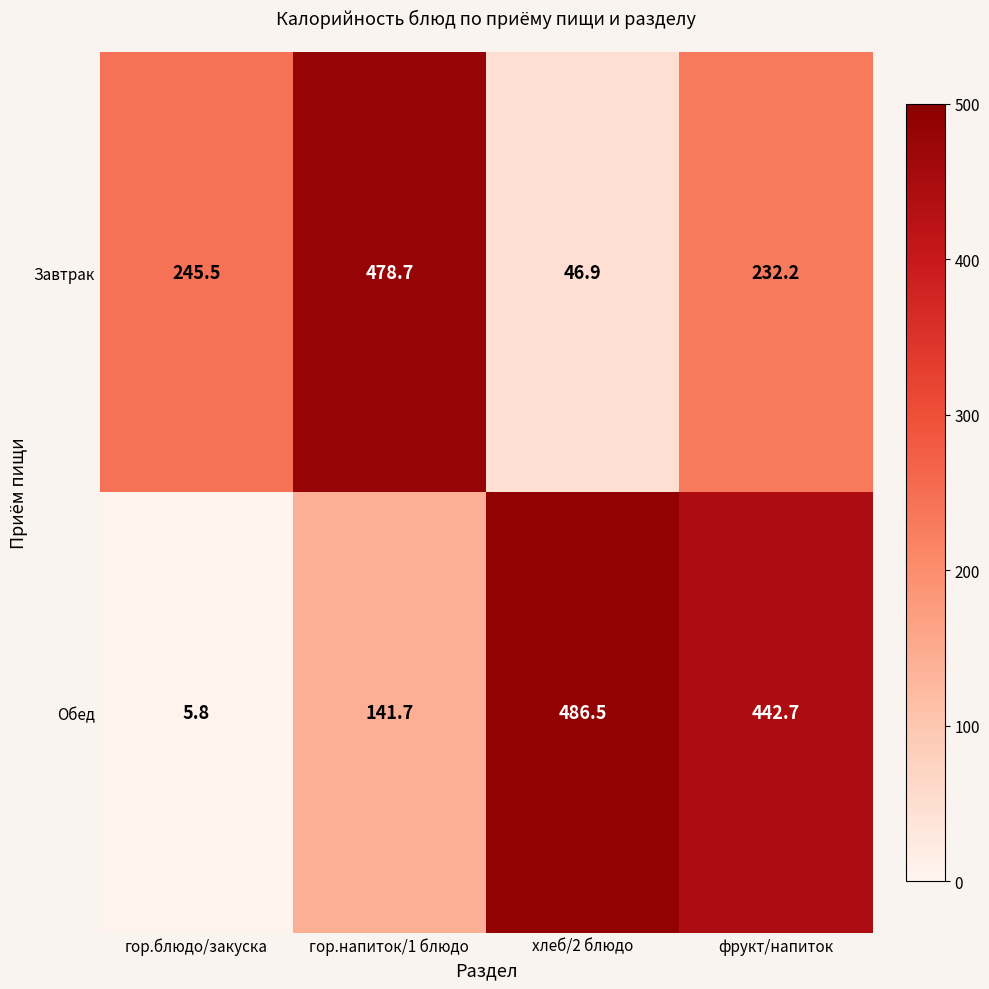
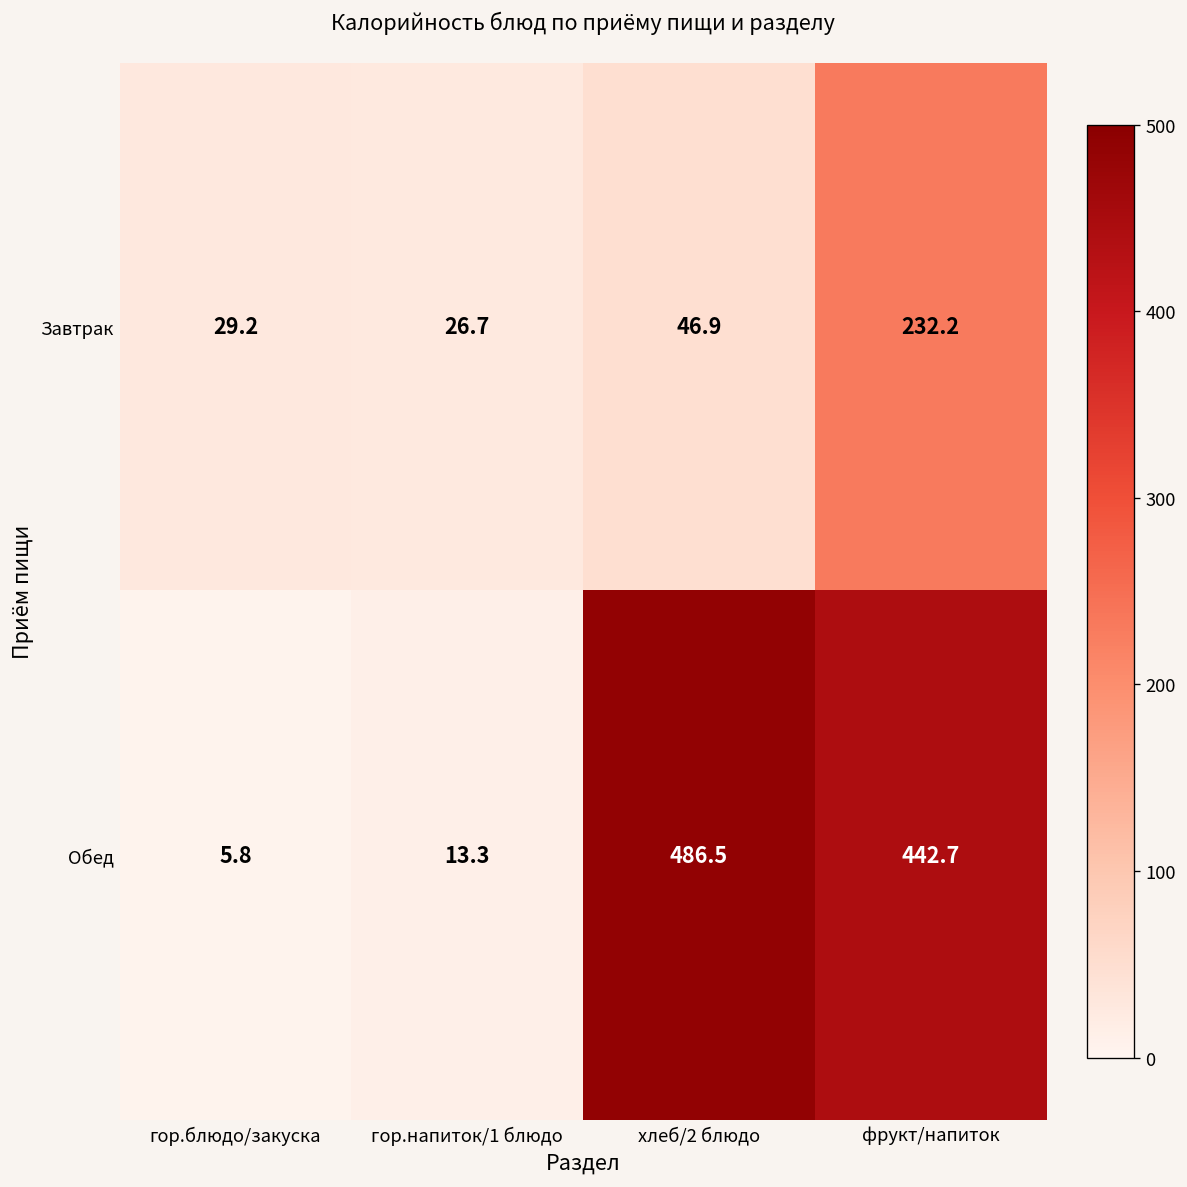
  {
    "Завтрак": {
-     "гор.блюдо/закуска": 245.5,
-     "гор.напиток/1 блюдо": 478.7,
+     "гор.блюдо/закуска": 29.2,
+     "гор.напиток/1 блюдо": 26.7,
      "хлеб/2 блюдо": 46.9,
      "фрукт/напиток": 232.2
    },
    "Обед": {
      "гор.блюдо/закуска": 5.8,
-     "гор.напиток/1 блюдо": 141.7,
+     "гор.напиток/1 блюдо": 13.3,
      "хлеб/2 блюдо": 486.5,
      "фрукт/напиток": 442.7
    }
  }
